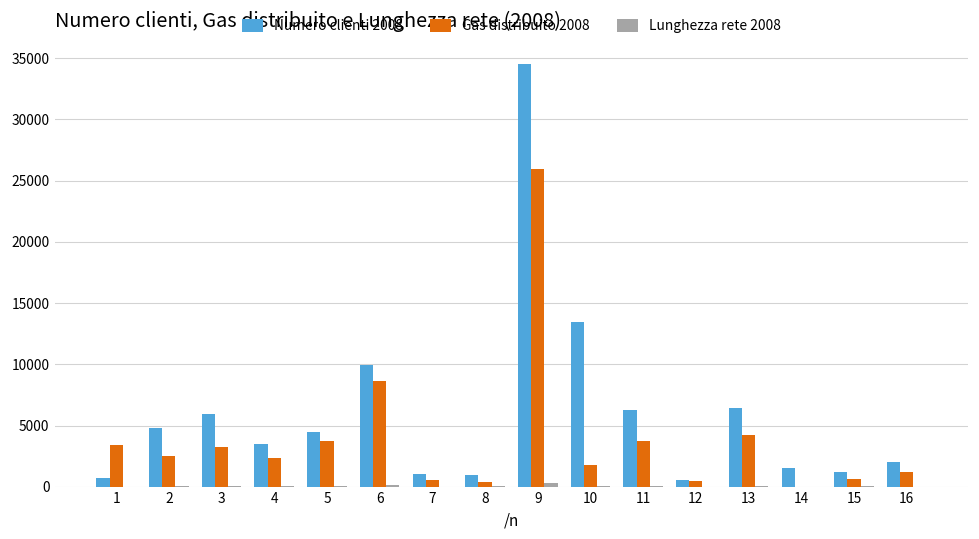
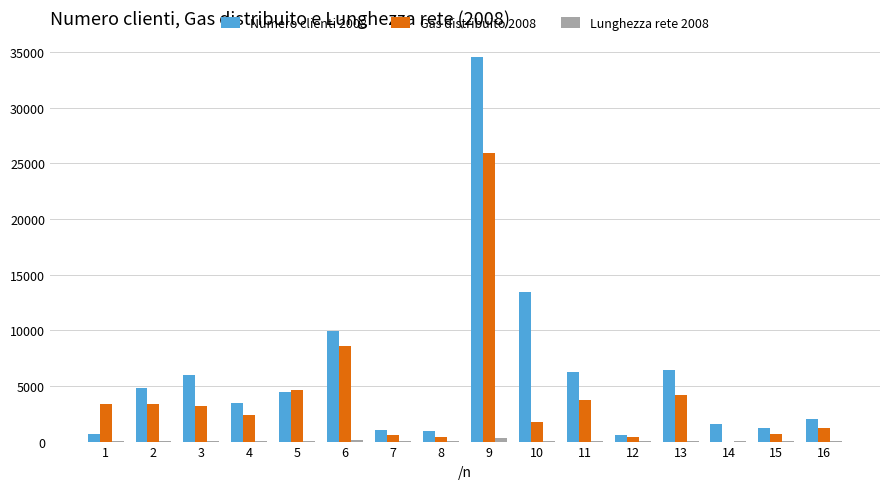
  {
    "Numero clienti 2008": {
      "1": 700,
      "2": 4800,
      "3": 6000,
      "4": 3500,
      "5": 4500,
      "6": 9900,
      "7": 1000,
      "8": 1000,
      "9": 34600,
      "10": 13500,
      "11": 6300,
      "12": 500,
      "13": 6400,
      "14": 1500,
      "15": 1200,
      "16": 2000
    },
    "Gas distribuito 2008": {
      "1": 3400,
-     "2": 2500,
+     "2": 3400,
      "3": 3200,
      "4": 2400,
-     "5": 3800,
+     "5": 4700,
      "6": 8600,
      "7": 600,
      "8": 400,
      "9": 25900,
      "10": 1800,
      "11": 3700,
      "12": 500,
      "13": 4200,
      "14": 0,
      "15": 700,
      "16": 1200
    },
    "Lunghezza rete 2008": {
      "9": 300
    }
  }
